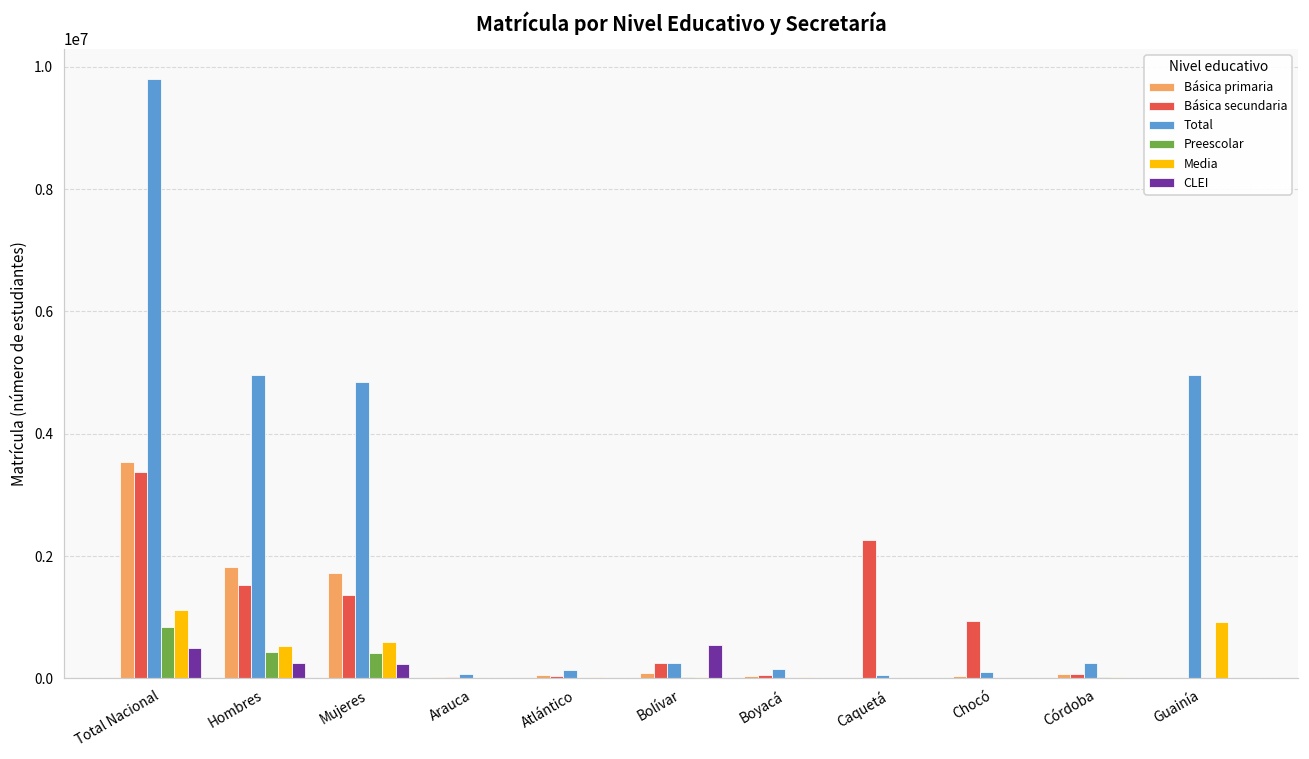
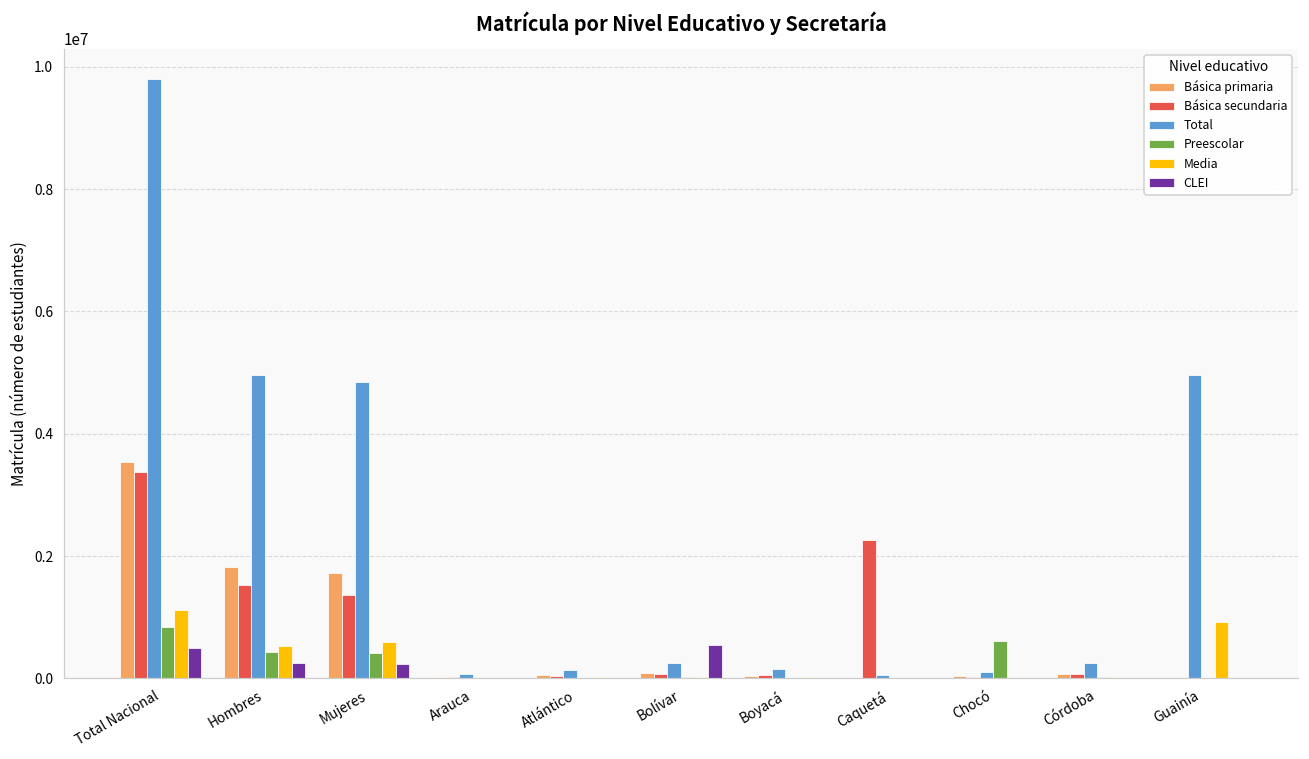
  {
    "Básica primaria": {
      "Total Nacional": 3500000,
      "Hombres": 1800000,
      "Mujeres": 1700000,
      "Atlántico": 100000,
      "Bolívar": 100000,
      "Córdoba": 100000
    },
    "Básica secundaria": {
      "Total Nacional": 3400000,
      "Hombres": 1500000,
      "Mujeres": 1400000,
-     "Bolívar": 200000,
+     "Bolívar": 100000,
      "Boyacá": 100000,
      "Caquetá": 2300000,
-     "Chocó": 900000,
+     "Chocó": 0,
      "Córdoba": 100000
    },
    "Total": {
      "Total Nacional": 9800000,
      "Hombres": 5000000,
      "Mujeres": 4800000,
      "Arauca": 100000,
      "Atlántico": 100000,
      "Bolívar": 200000,
      "Boyacá": 200000,
      "Caquetá": 100000,
      "Chocó": 100000,
      "Córdoba": 200000,
      "Guainía": 5000000
    },
    "Preescolar": {
      "Total Nacional": 800000,
      "Hombres": 400000,
      "Mujeres": 400000,
-     "Chocó": 0
+     "Chocó": 600000
    },
    "Media": {
      "Total Nacional": 1100000,
      "Hombres": 500000,
      "Mujeres": 600000,
      "Guainía": 900000
    },
    "CLEI": {
      "Total Nacional": 500000,
      "Hombres": 300000,
      "Mujeres": 200000,
      "Bolívar": 500000
    }
  }
